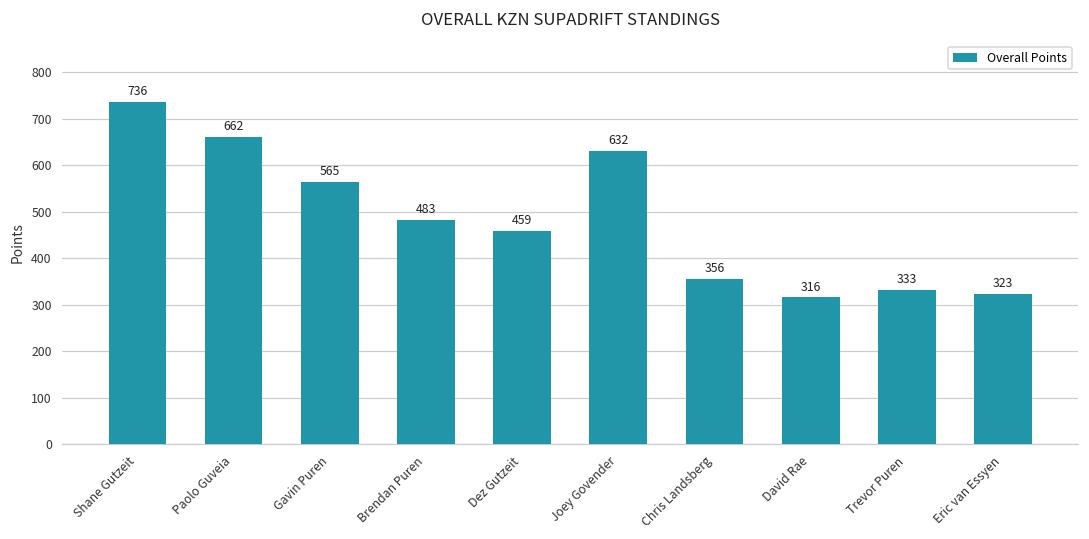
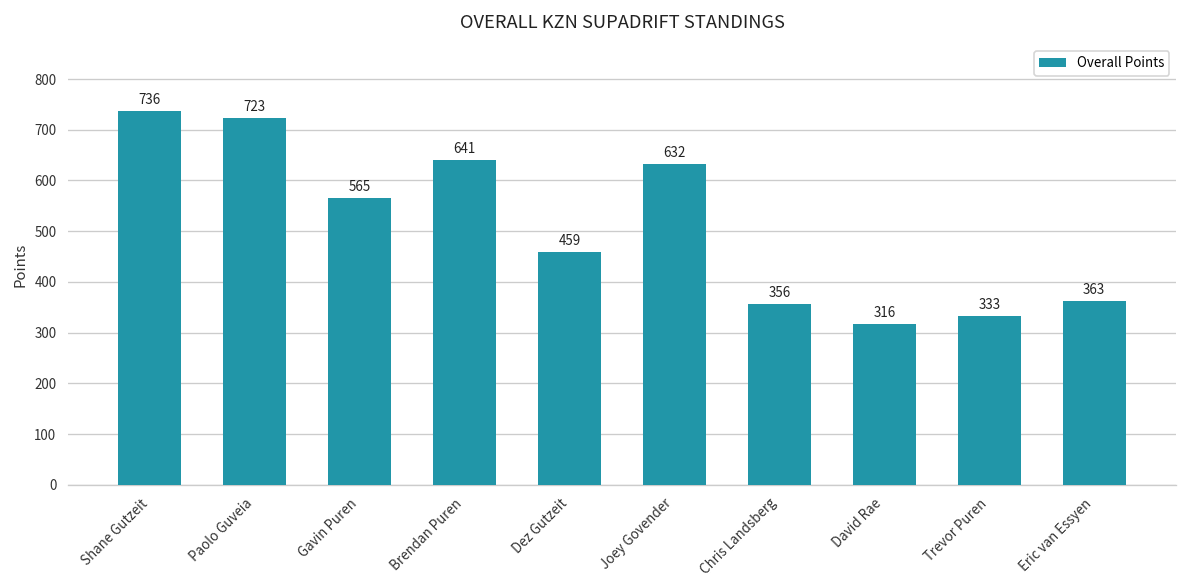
  {
    "Shane Gutzeit": 736,
-   "Paolo Guveia": 662,
+   "Paolo Guveia": 723,
    "Gavin Puren": 565,
-   "Brendan Puren": 483,
+   "Brendan Puren": 641,
    "Dez Gutzeit": 459,
    "Joey Govender": 632,
    "Chris Landsberg": 356,
    "David Rae": 316,
    "Trevor Puren": 333,
-   "Eric van Essyen": 323
+   "Eric van Essyen": 363
  }
